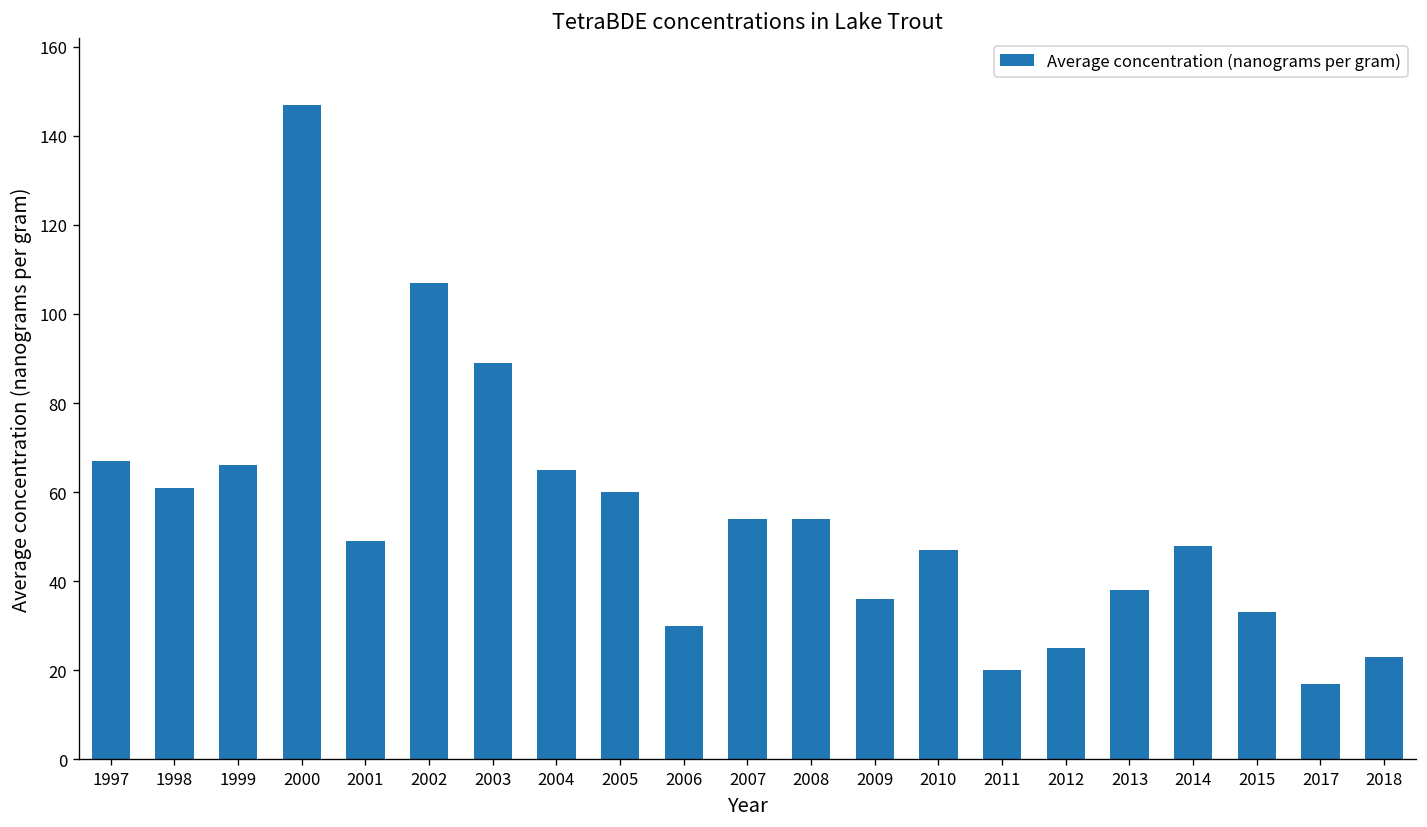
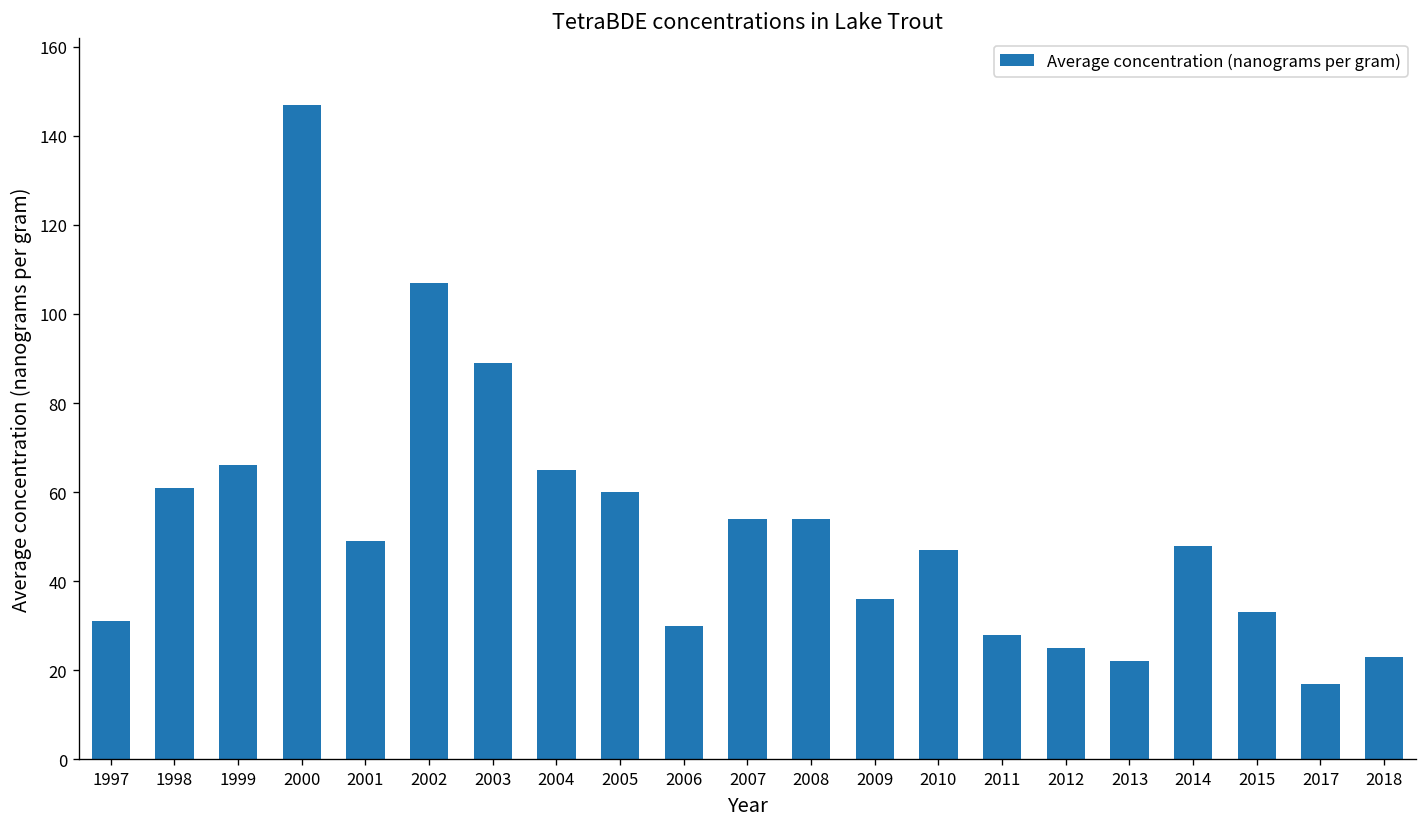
  {
-   "1997": 67,
+   "1997": 31,
    "1998": 61,
    "1999": 66,
    "2000": 147,
    "2001": 49,
    "2002": 107,
    "2003": 89,
    "2004": 65,
    "2005": 60,
    "2006": 30,
    "2007": 54,
    "2008": 54,
    "2009": 36,
    "2010": 47,
-   "2011": 20,
+   "2011": 28,
    "2012": 25,
-   "2013": 38,
+   "2013": 22,
    "2014": 48,
    "2015": 33,
    "2017": 17,
    "2018": 23
  }
